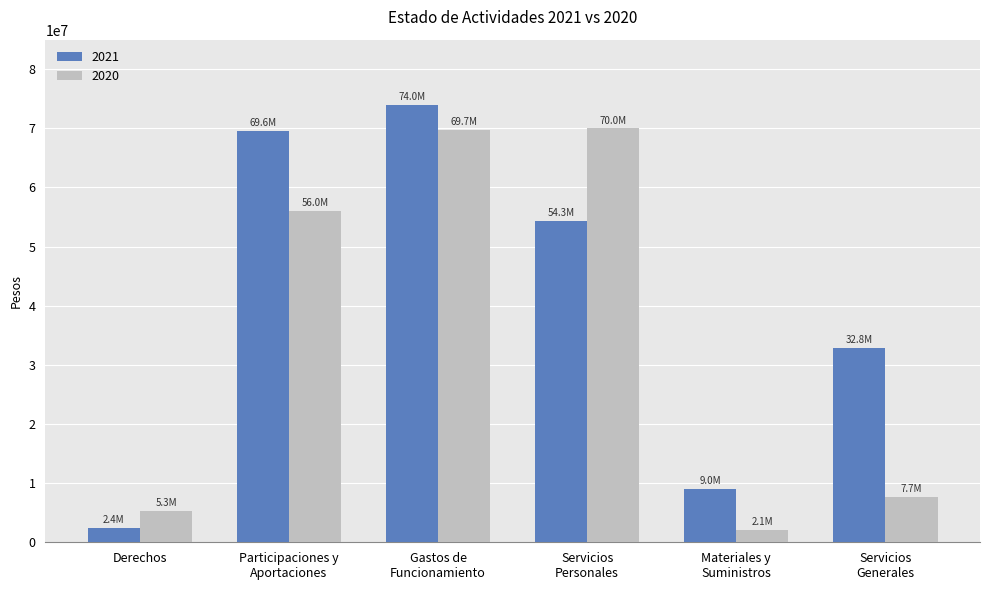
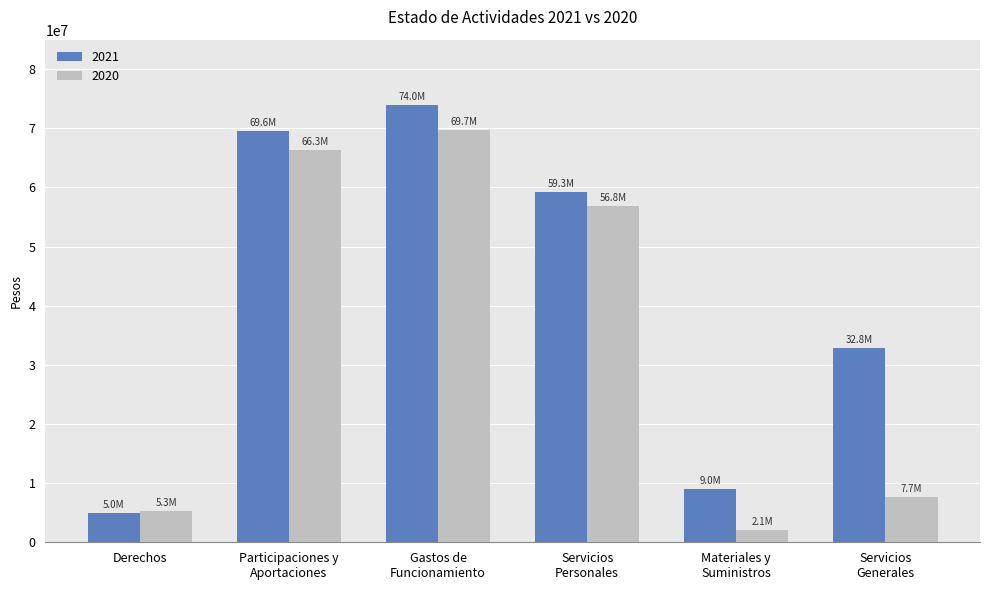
  {
    "2021": {
-     "Derechos": "2.4M",
+     "Derechos": "5.0M",
      "Participaciones y Aportaciones": "69.6M",
      "Gastos de Funcionamiento": "74.0M",
-     "Servicios Personales": "54.3M",
+     "Servicios Personales": "59.3M",
      "Materiales y Suministros": "9.0M",
      "Servicios Generales": "32.8M"
    },
    "2020": {
      "Derechos": "5.3M",
-     "Participaciones y Aportaciones": "56.0M",
+     "Participaciones y Aportaciones": "66.3M",
      "Gastos de Funcionamiento": "69.7M",
-     "Servicios Personales": "70.0M",
+     "Servicios Personales": "56.8M",
      "Materiales y Suministros": "2.1M",
      "Servicios Generales": "7.7M"
    }
  }
